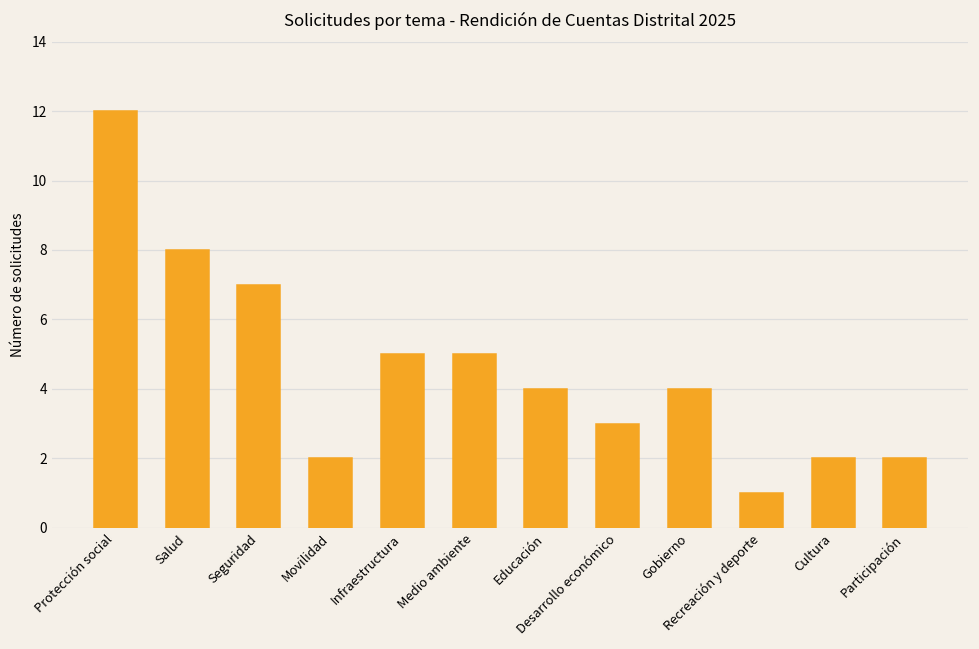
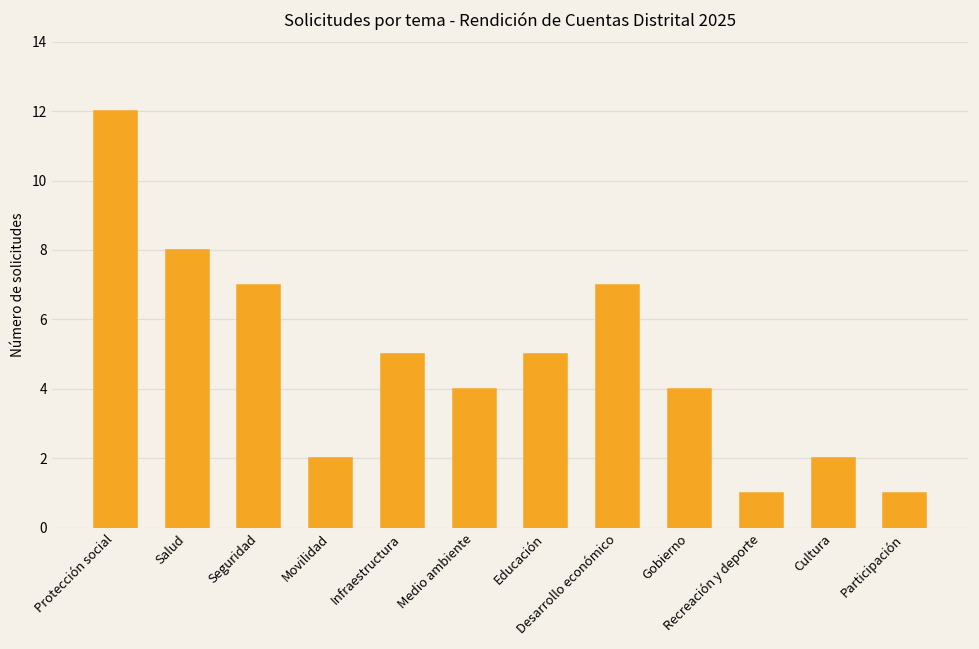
  {
    "Protección social": 12,
    "Salud": 8,
    "Seguridad": 7,
    "Movilidad": 2,
    "Infraestructura": 5,
-   "Medio ambiente": 5,
-   "Educación": 4,
-   "Desarrollo económico": 3,
+   "Medio ambiente": 4,
+   "Educación": 5,
+   "Desarrollo económico": 7,
    "Gobierno": 4,
    "Recreación y deporte": 1,
    "Cultura": 2,
-   "Participación": 2
+   "Participación": 1
  }
